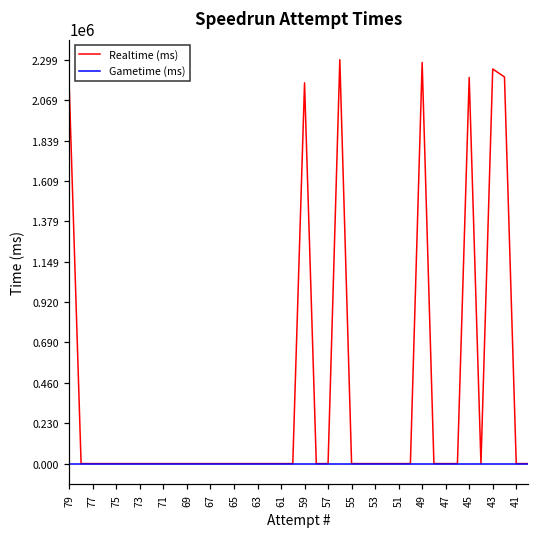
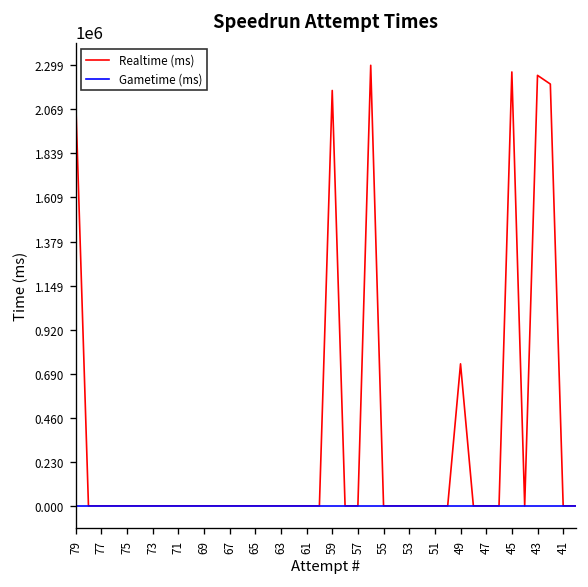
  {
    "Realtime (ms)": {
      "79": 2130000,
      "59": 2170000,
-     "49": 2280000,
-     "45": 2200000,
+     "49": 740000,
+     "45": 2260000,
      "43": 2250000
    },
    "Gametime (ms)": {
      "79": 0,
      "59": 0,
      "49": 0,
      "45": 0,
      "43": 0
    }
  }
